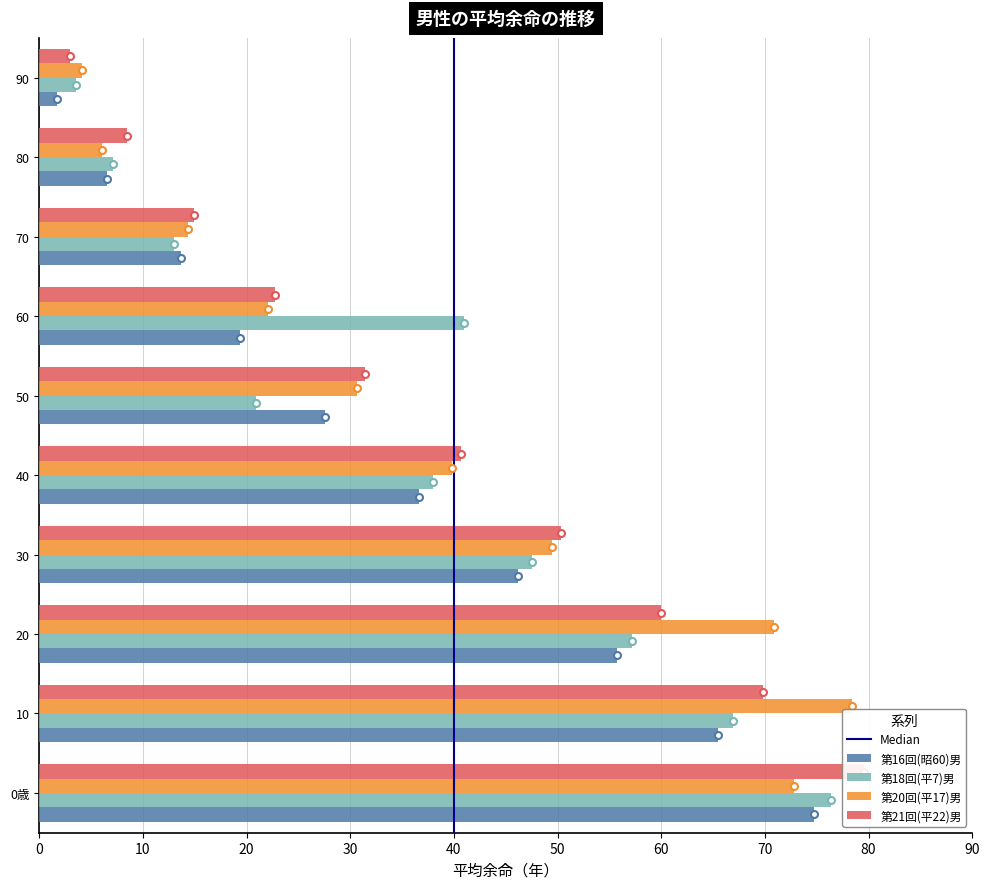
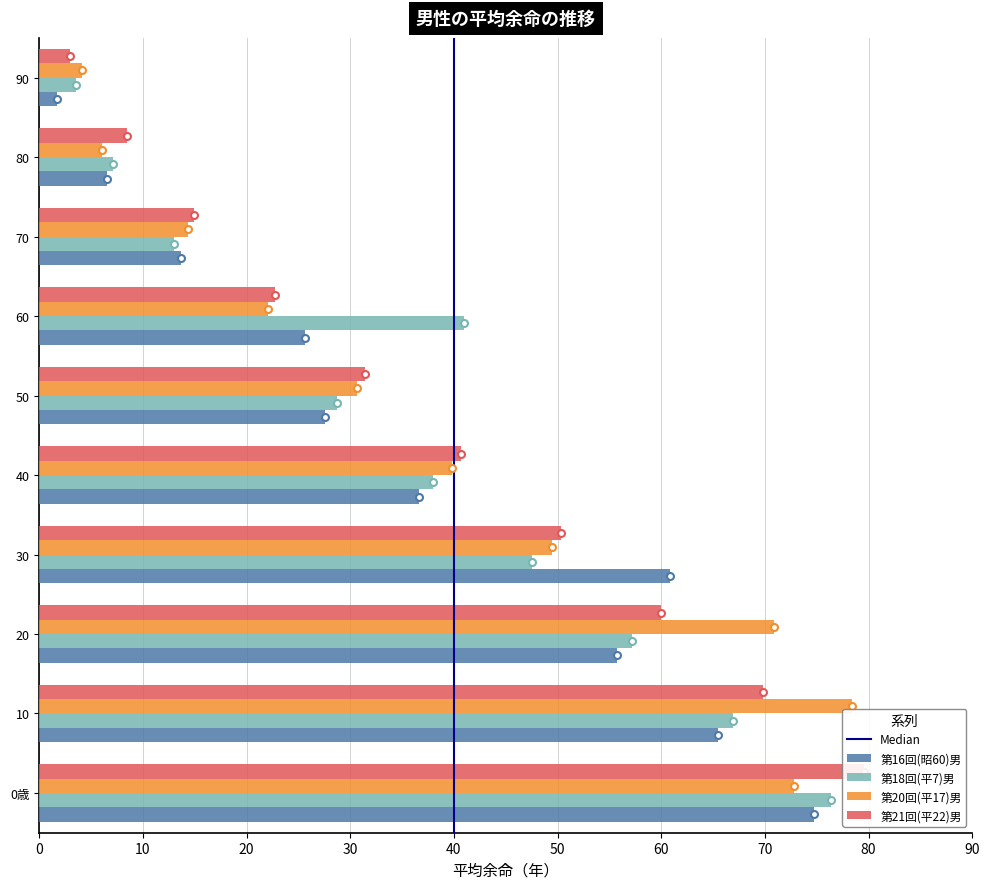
  {
    "第16回(昭60)男": {
      "90": 1.7,
      "80": 6.5,
      "70": 13.7,
-     "60": 19.3,
+     "60": 25.6,
      "50": 27.6,
      "40": 36.6,
-     "30": 46.2,
+     "30": 60.9,
      "20": 55.7,
      "10": 65.5,
      "0歳": 74.8
    },
    "第18回(平7)男": {
      "90": 3.6,
      "80": 7.1,
      "70": 13.0,
      "60": 41.0,
-     "50": 20.9,
+     "50": 28.8,
      "40": 38.0,
      "30": 47.6,
      "20": 57.2,
      "10": 66.9,
      "0歳": 76.4
    },
    "第20回(平17)男": {
      "90": 4.2,
      "80": 6.0,
      "70": 14.4,
      "60": 22.1,
      "50": 30.6,
      "40": 39.9,
      "30": 49.4,
      "20": 70.9,
      "10": 78.4,
      "0歳": 72.8
    },
    "第21回(平22)男": {
      "90": 2.9,
      "80": 8.4,
      "70": 15.0,
      "60": 22.8,
      "50": 31.4,
      "40": 40.7,
      "30": 50.3,
      "20": 60.0,
      "10": 69.9
    }
  }
